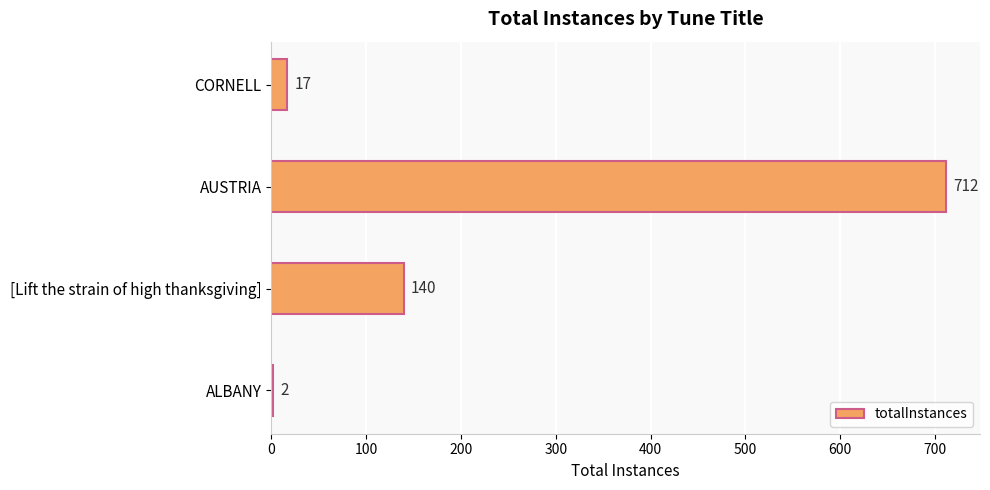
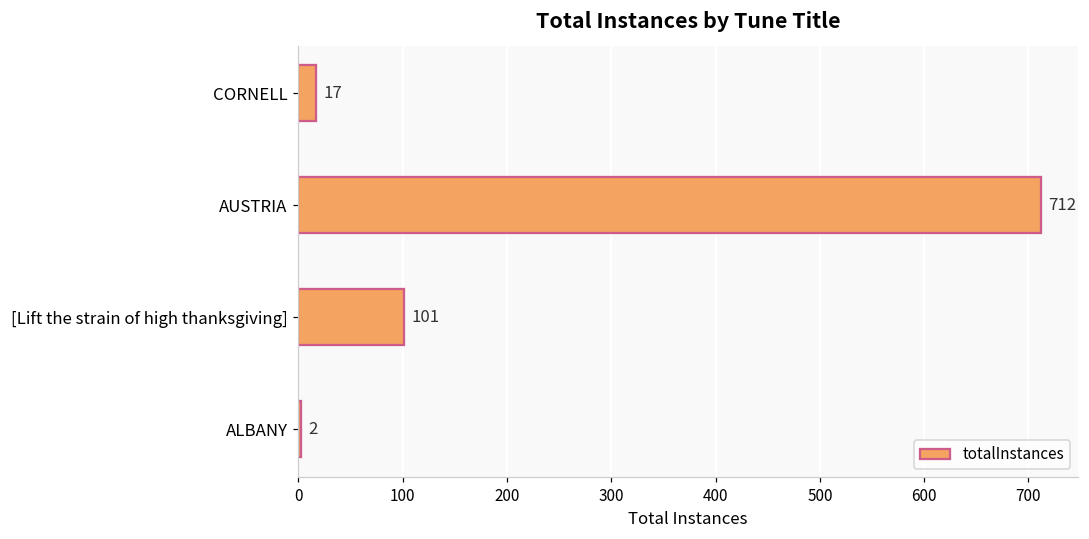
  {
    "CORNELL": 17,
    "AUSTRIA": 712,
-   "[Lift the strain of high thanksgiving]": 140,
+   "[Lift the strain of high thanksgiving]": 101,
    "ALBANY": 2
  }
